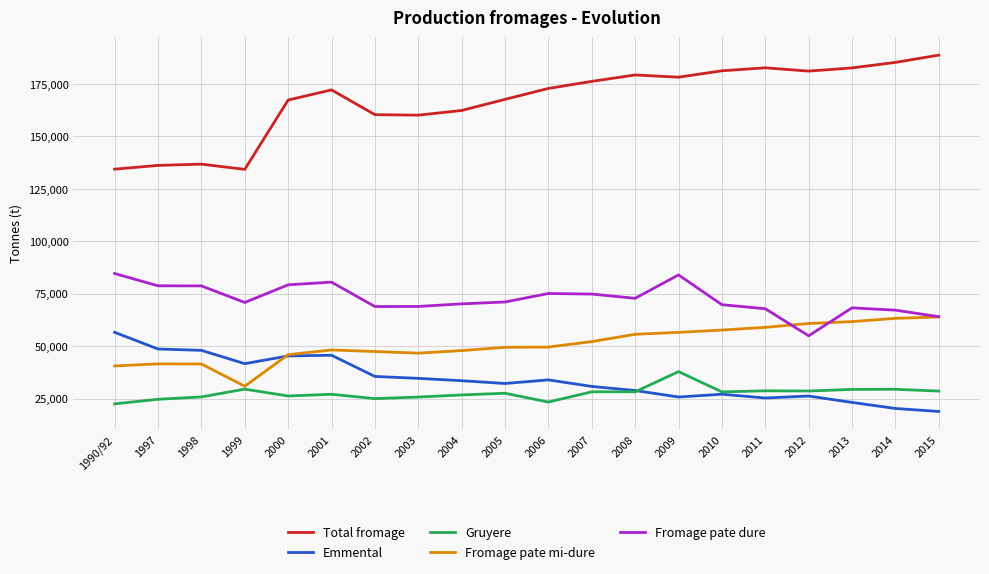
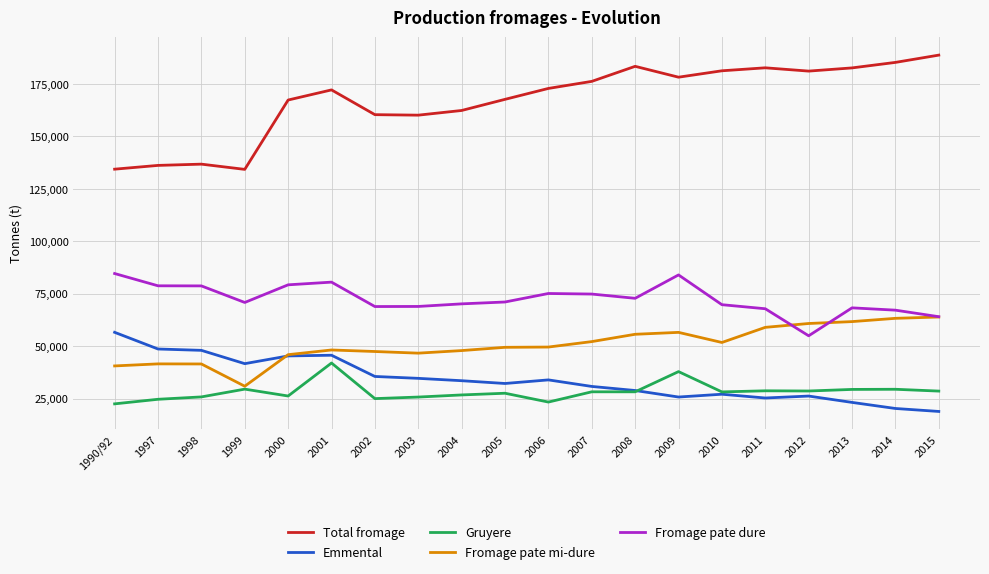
  {
    "Total fromage": {
      "1990/92": "134,000",
      "1997": "136,000",
      "1998": "137,000",
      "1999": "134,000",
      "2000": "167,000",
      "2001": "172,000",
      "2002": "160,000",
      "2003": "160,000",
      "2004": "162,000",
      "2005": "168,000",
      "2006": "173,000",
      "2007": "176,000",
-     "2008": "179,000",
+     "2008": "183,000",
      "2009": "178,000",
      "2010": "181,000",
      "2011": "183,000",
      "2012": "181,000",
      "2013": "183,000",
      "2014": "185,000",
      "2015": "189,000"
    },
    "Emmental": {
      "1990/92": "57,000",
      "1997": "49,000",
      "1998": "48,000",
      "1999": "42,000",
      "2001": "46,000",
      "2002": "36,000",
      "2003": "35,000",
      "2004": "34,000",
      "2005": "32,000",
      "2006": "34,000",
      "2007": "31,000",
      "2009": "26,000",
      "2011": "25,000",
      "2012": "26,000",
      "2013": "23,000",
      "2014": "20,000",
      "2015": "19,000"
    },
    "Gruyere": {
      "1990/92": "22,000",
      "1997": "25,000",
      "1998": "26,000",
      "1999": "29,000",
      "2000": "26,000",
-     "2001": "27,000",
+     "2001": "42,000",
      "2002": "25,000",
      "2003": "26,000",
      "2004": "27,000",
      "2005": "28,000",
      "2006": "23,000",
      "2007": "28,000",
      "2009": "38,000",
      "2011": "29,000",
      "2012": "29,000",
      "2013": "29,000",
      "2014": "29,000",
      "2015": "29,000"
    },
    "Fromage pate mi-dure": {
      "1990/92": "41,000",
      "1997": "42,000",
      "1998": "41,000",
      "1999": "31,000",
      "2001": "48,000",
      "2002": "47,000",
      "2003": "47,000",
      "2004": "48,000",
      "2005": "49,000",
      "2006": "50,000",
      "2007": "52,000",
      "2008": "56,000",
      "2009": "57,000",
-     "2010": "58,000",
+     "2010": "52,000",
      "2011": "59,000",
      "2012": "61,000",
      "2013": "62,000",
      "2014": "63,000"
    },
    "Fromage pate dure": {
      "1990/92": "85,000",
      "1997": "79,000",
      "1998": "79,000",
      "1999": "71,000",
      "2000": "79,000",
      "2001": "81,000",
      "2002": "69,000",
      "2003": "69,000",
      "2004": "70,000",
      "2005": "71,000",
      "2006": "75,000",
      "2007": "75,000",
      "2008": "73,000",
      "2009": "84,000",
      "2010": "70,000",
      "2011": "68,000",
      "2012": "55,000",
      "2013": "68,000",
      "2014": "67,000"
    }
  }
